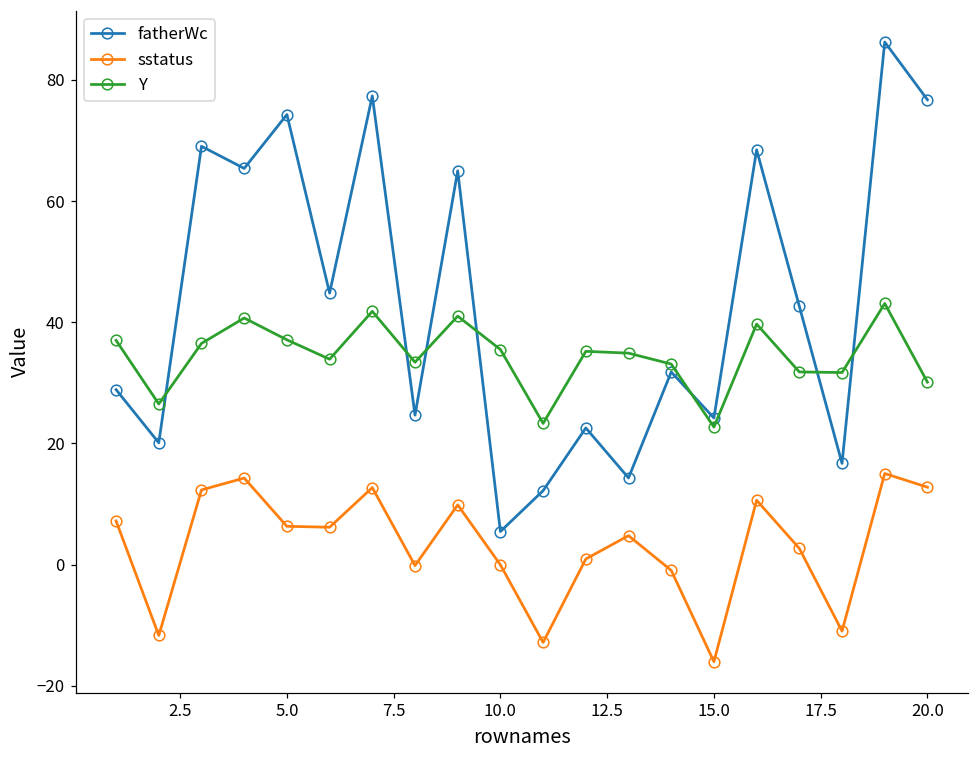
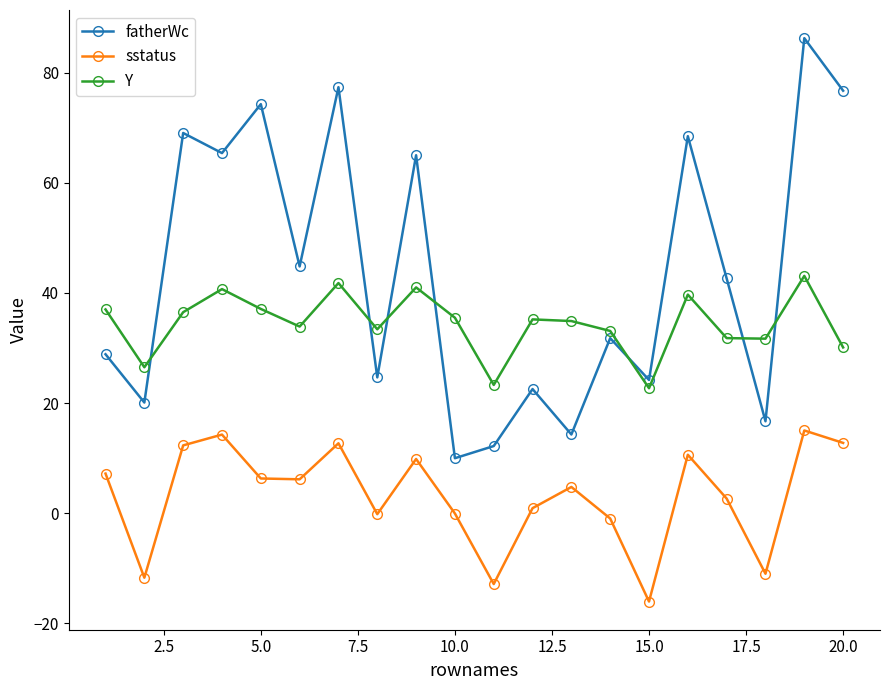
  {
    "fatherWc": {
      "5.0": 74,
-     "10.0": 5,
+     "10.0": 10,
      "15.0": 24,
      "20.0": 77
    },
    "sstatus": {
      "5.0": 6,
      "10.0": 0,
      "15.0": -16,
      "20.0": 13
    },
    "Y": {
      "5.0": 37,
      "10.0": 36,
      "15.0": 23,
      "20.0": 30
    }
  }
